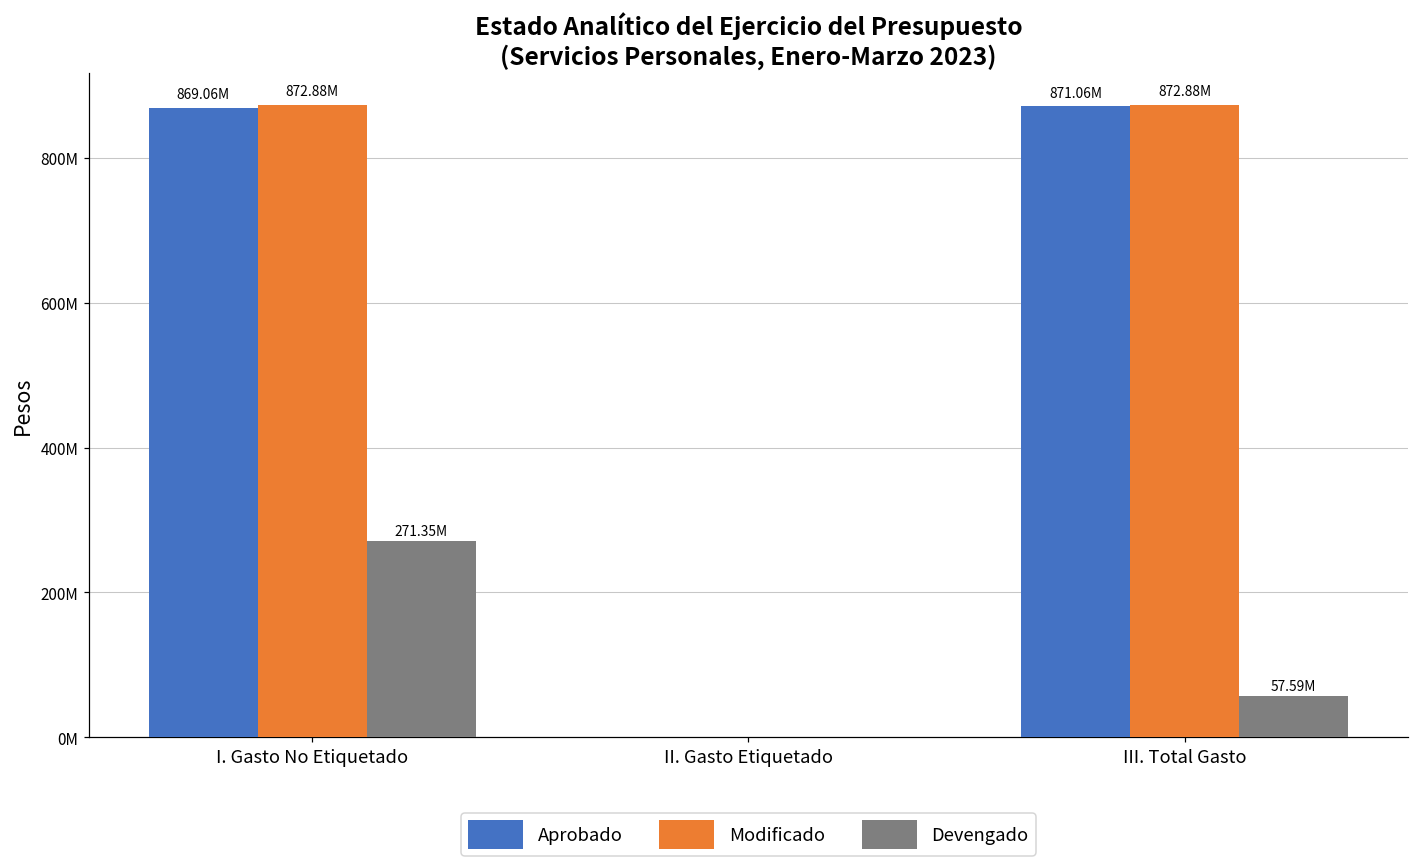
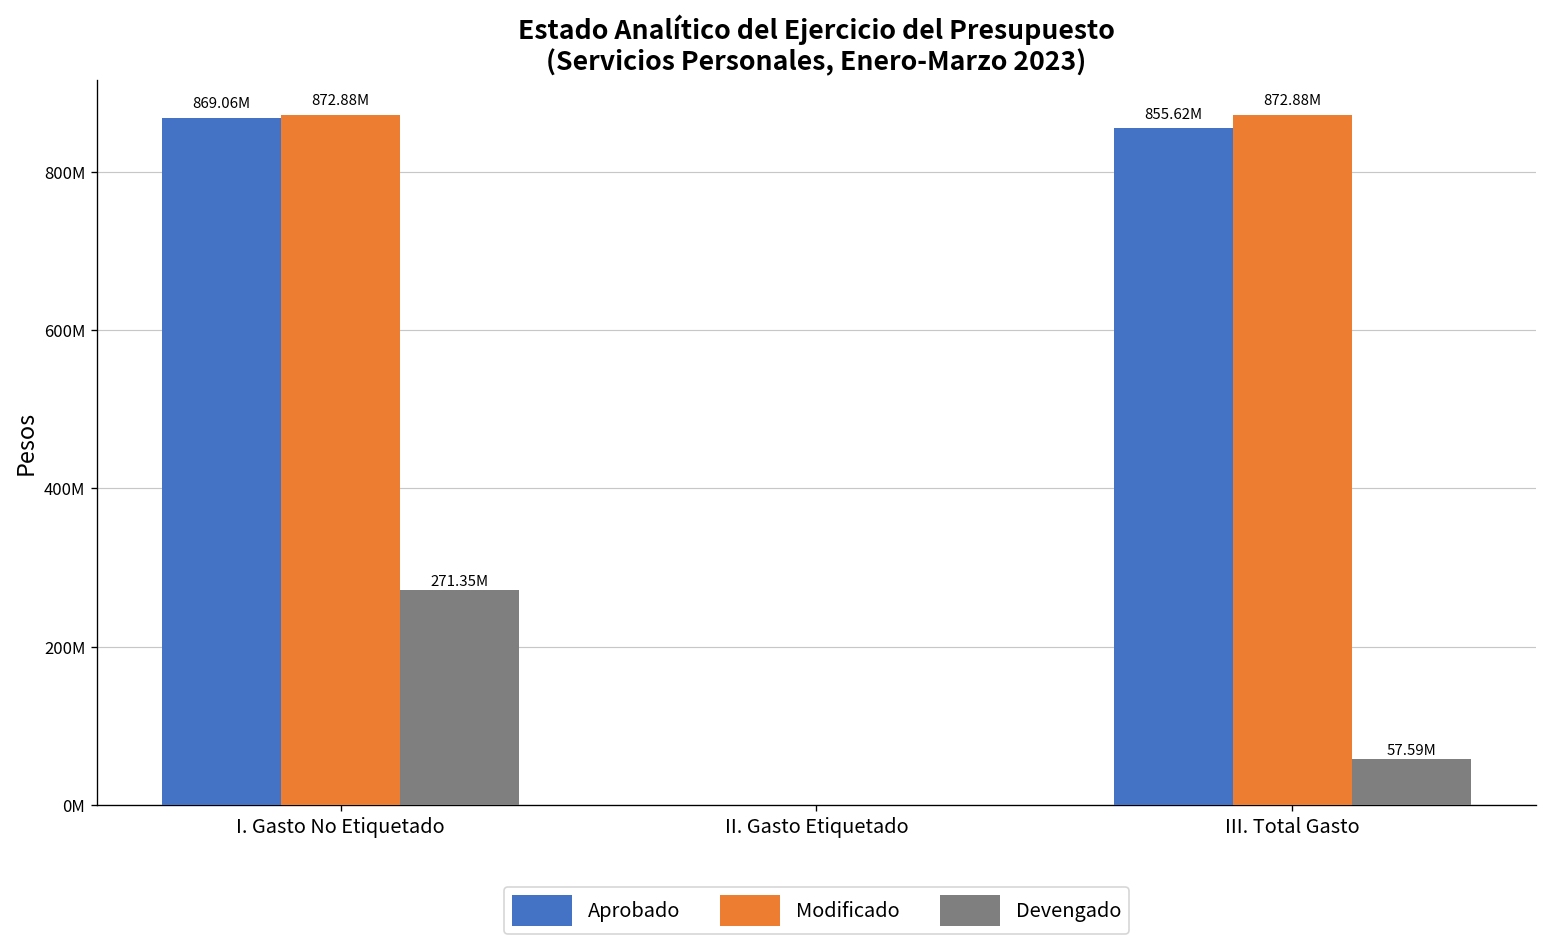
  {
    "Aprobado": {
      "I. Gasto No Etiquetado": "869.06M",
-     "III. Total Gasto": "871.06M"
+     "III. Total Gasto": "855.62M"
    },
    "Modificado": {
      "I. Gasto No Etiquetado": "872.88M",
      "III. Total Gasto": "872.88M"
    },
    "Devengado": {
      "I. Gasto No Etiquetado": "271.35M",
      "III. Total Gasto": "57.59M"
    }
  }
